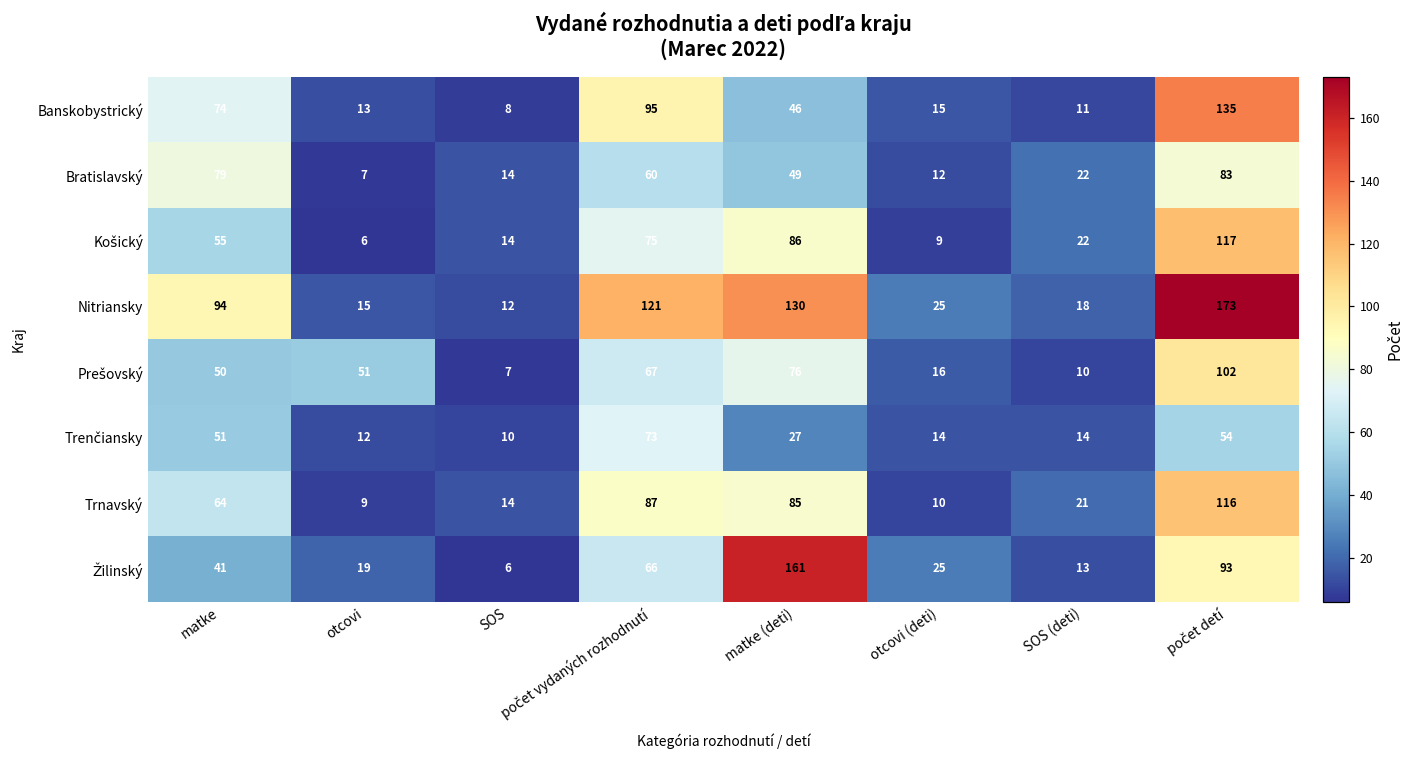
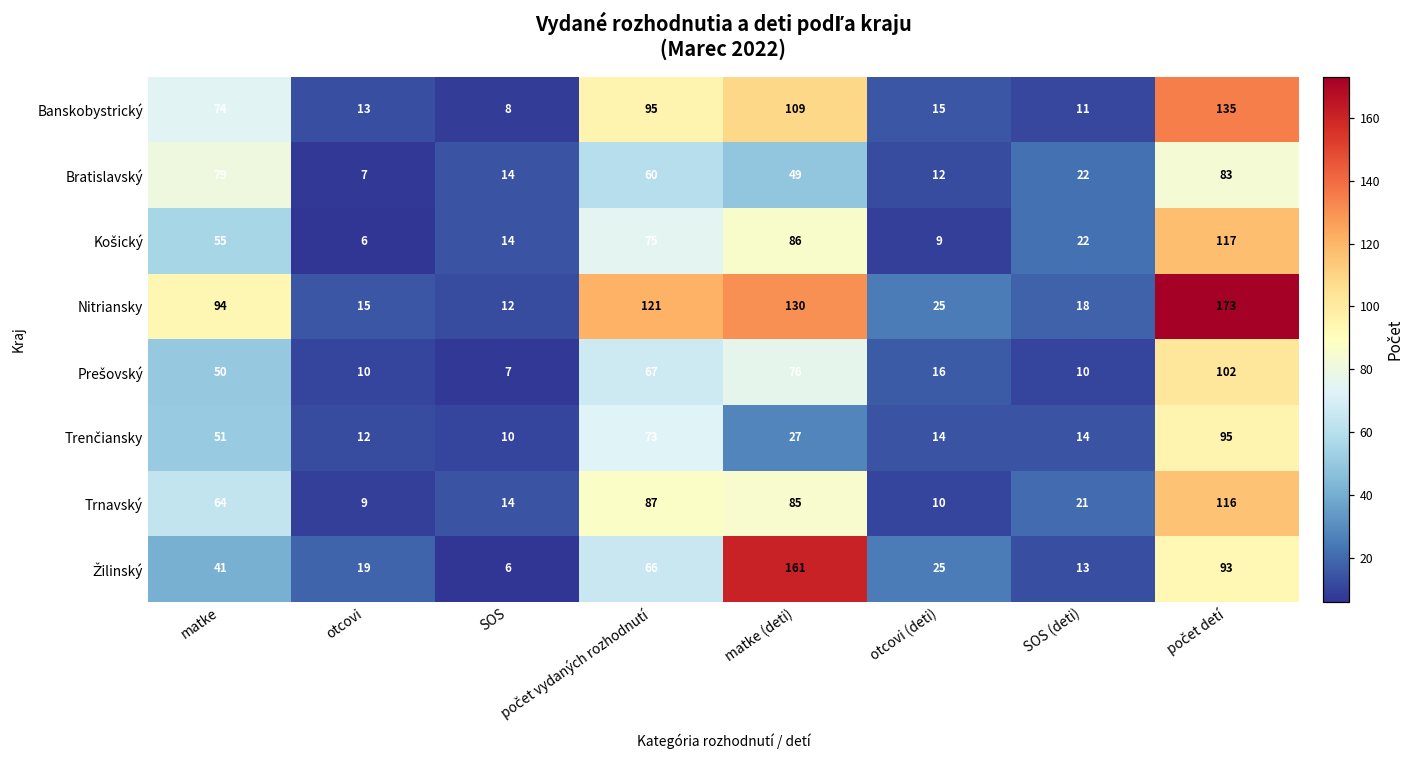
  {
    "Banskobystrický": {
      "otcovi": 13,
      "SOS": 8,
      "počet vydaných rozhodnutí": 95,
-     "matke (deti)": 46,
+     "matke (deti)": 109,
      "otcovi (deti)": 15,
      "SOS (deti)": 11,
      "počet detí": 135
    },
    "Bratislavský": {
      "otcovi": 7,
      "SOS": 14,
      "počet vydaných rozhodnutí": 60,
      "matke (deti)": 49,
      "otcovi (deti)": 12,
      "SOS (deti)": 22,
      "počet detí": 83
    },
    "Košický": {
      "matke": 55,
      "otcovi": 6,
      "SOS": 14,
      "matke (deti)": 86,
      "otcovi (deti)": 9,
      "SOS (deti)": 22,
      "počet detí": 117
    },
    "Nitriansky": {
      "matke": 94,
      "otcovi": 15,
      "SOS": 12,
      "počet vydaných rozhodnutí": 121,
      "matke (deti)": 130,
      "otcovi (deti)": 25,
      "SOS (deti)": 18,
      "počet detí": 173
    },
    "Prešovský": {
      "matke": 50,
-     "otcovi": 51,
+     "otcovi": 10,
      "SOS": 7,
      "počet vydaných rozhodnutí": 67,
      "otcovi (deti)": 16,
      "SOS (deti)": 10,
      "počet detí": 102
    },
    "Trenčiansky": {
      "matke": 51,
      "otcovi": 12,
      "SOS": 10,
      "matke (deti)": 27,
      "otcovi (deti)": 14,
      "SOS (deti)": 14,
-     "počet detí": 54
+     "počet detí": 95
    },
    "Trnavský": {
      "matke": 64,
      "otcovi": 9,
      "SOS": 14,
      "počet vydaných rozhodnutí": 87,
      "matke (deti)": 85,
      "otcovi (deti)": 10,
      "SOS (deti)": 21,
      "počet detí": 116
    },
    "Žilinský": {
      "matke": 41,
      "otcovi": 19,
      "SOS": 6,
      "počet vydaných rozhodnutí": 66,
      "matke (deti)": 161,
      "otcovi (deti)": 25,
      "SOS (deti)": 13,
      "počet detí": 93
    }
  }
